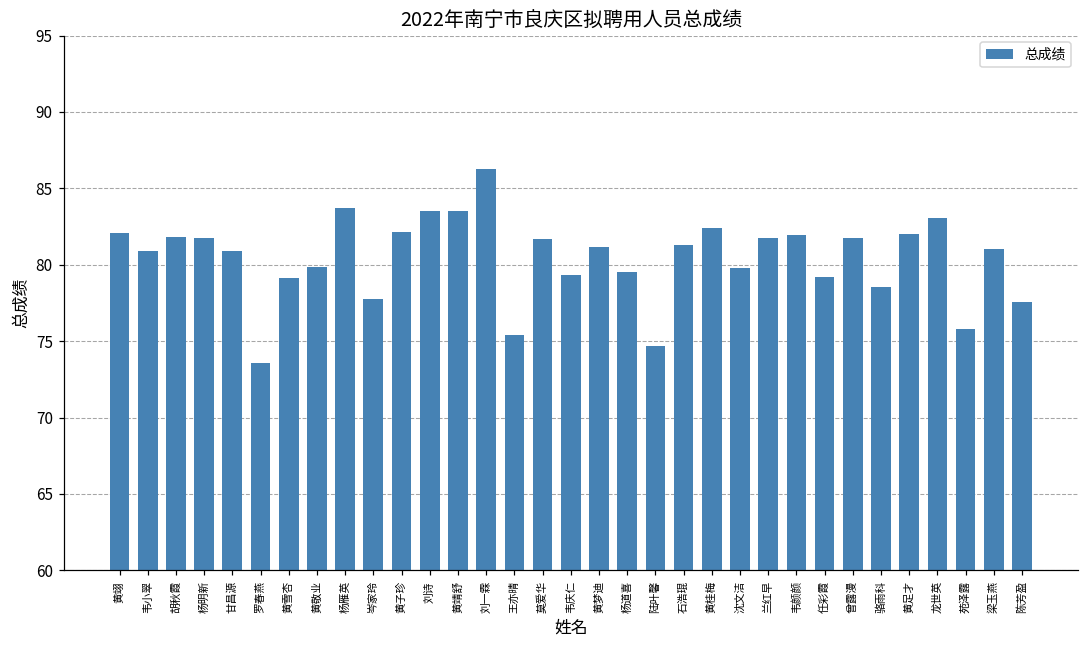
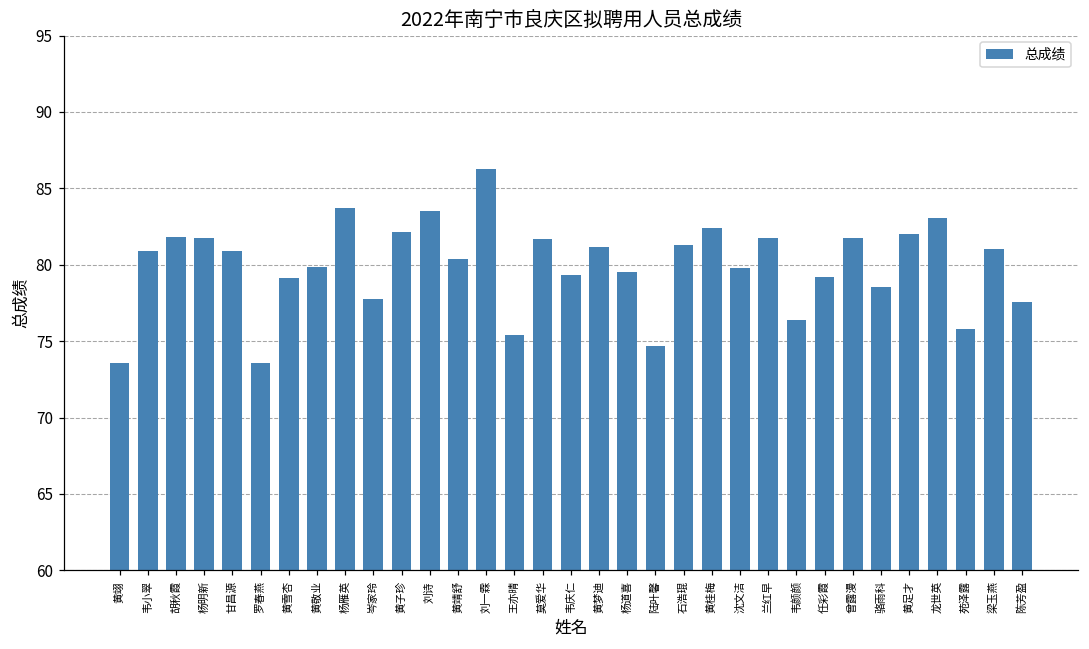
  {
-   "黄翊": 82.1,
+   "黄翊": 73.6,
    "韦小翠": 80.9,
    "胡秋霞": 81.8,
    "杨明新": 81.7,
    "甘昌源": 80.9,
    "罗春燕": 73.6,
    "黄雪杏": 79.2,
    "黄敬业": 79.9,
    "杨雁英": 83.7,
    "岑家玲": 77.8,
    "黄子珍": 82.2,
    "刘诗": 83.5,
-   "黄靖舒": 83.5,
+   "黄靖舒": 80.4,
    "刘一霖": 86.3,
    "王亦晴": 75.4,
    "莫爱华": 81.7,
    "韦庆仁": 79.3,
    "黄梦迪": 81.2,
    "杨道喜": 79.6,
    "陆叶馨": 74.7,
    "石浩琨": 81.3,
    "黄桂梅": 82.4,
    "沈文洁": 79.8,
    "兰红早": 81.8,
-   "韦颜颜": 82.0,
+   "韦颜颜": 76.4,
    "任彩霞": 79.2,
    "曾露漫": 81.8,
    "骆雨科": 78.6,
    "黄足才": 82.0,
    "龙世英": 83.0,
    "苑泽露": 75.8,
    "梁玉燕": 81.0,
    "陈芳盈": 77.6
  }
